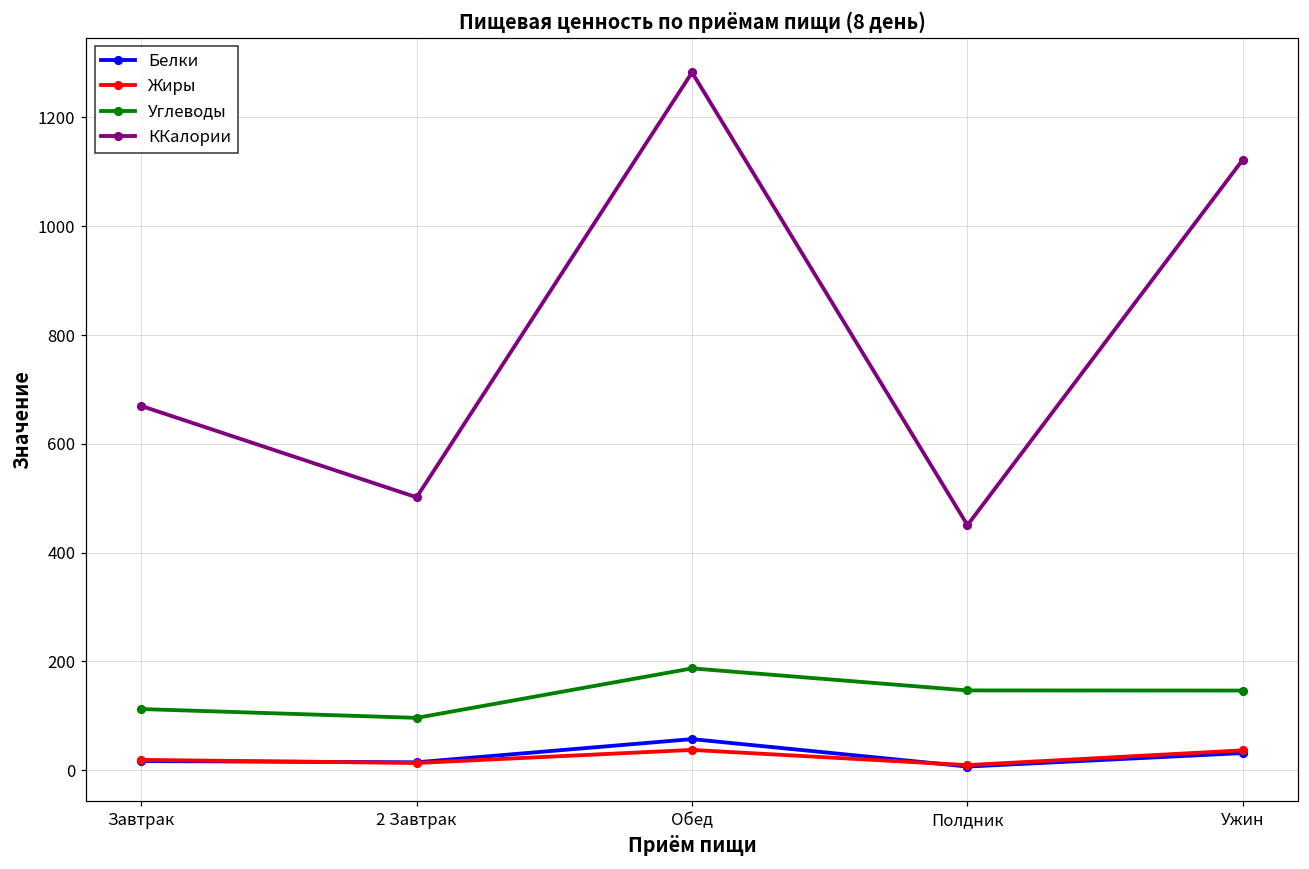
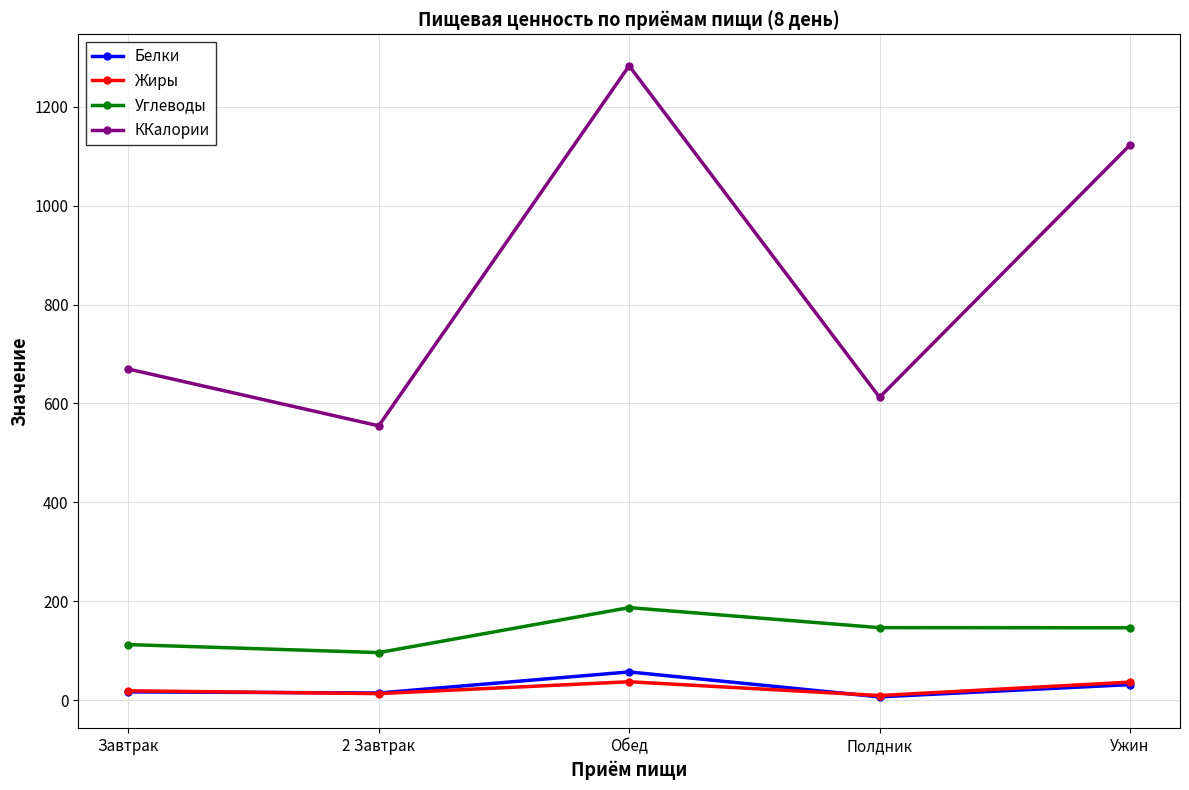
  {
    "Белки": {
      "Обед": 60
    },
    "Жиры": {
      "Обед": 40
    },
    "Углеводы": {
      "Завтрак": 110,
      "2 Завтрак": 100,
      "Обед": 190,
      "Полдник": 150,
      "Ужин": 150
    },
    "ККалории": {
      "Завтрак": 670,
-     "2 Завтрак": 500,
+     "2 Завтрак": 550,
      "Обед": 1280,
-     "Полдник": 450,
+     "Полдник": 610,
      "Ужин": 1120
    }
  }
